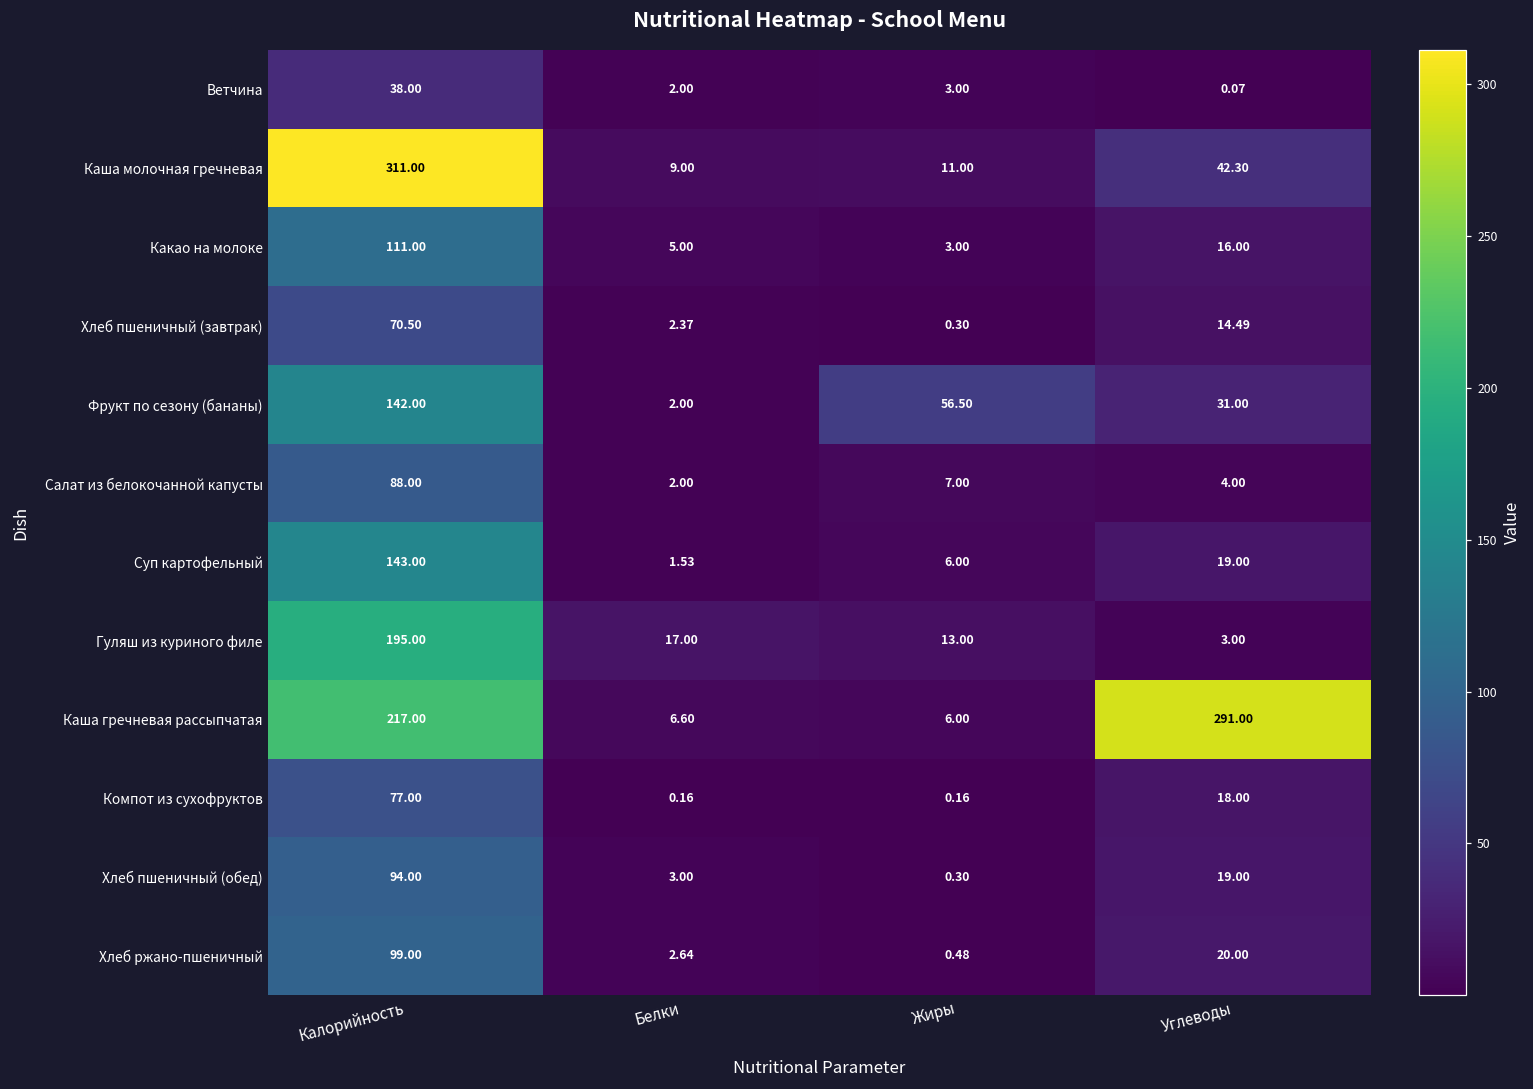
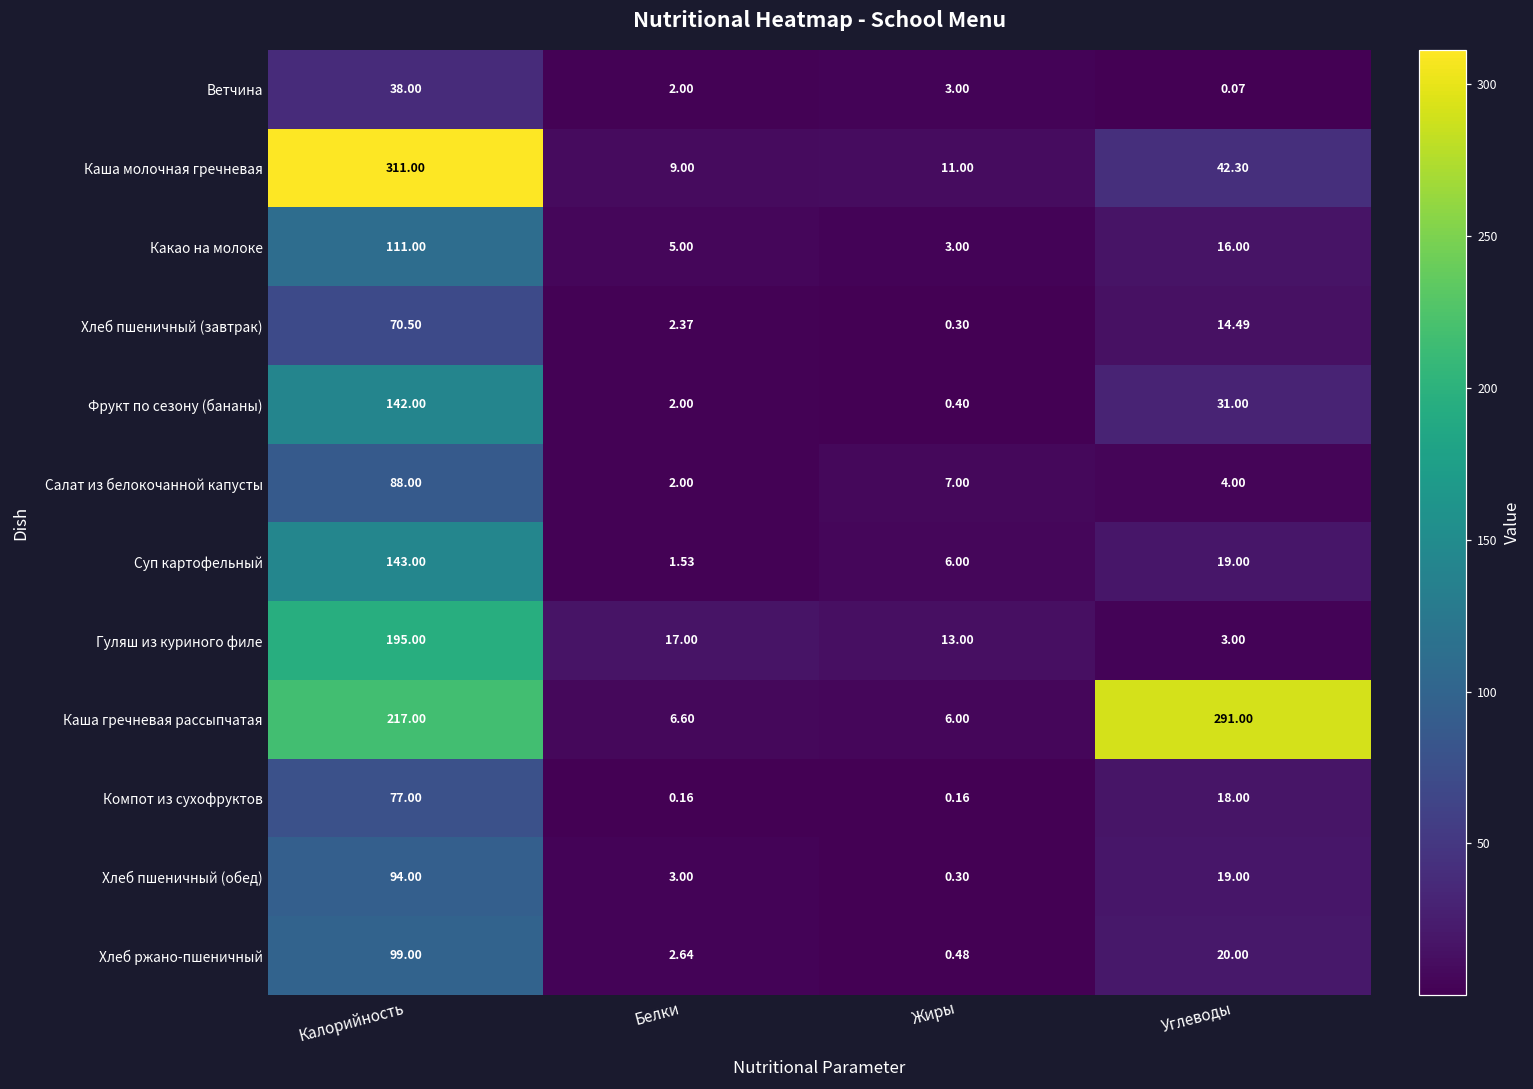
  {
    "Ветчина": {
      "Калорийность": 38.00,
      "Белки": 2.00,
      "Жиры": 3.00,
      "Углеводы": 0.07
    },
    "Каша молочная гречневая": {
      "Калорийность": 311.00,
      "Белки": 9.00,
      "Жиры": 11.00,
      "Углеводы": 42.30
    },
    "Какао на молоке": {
      "Калорийность": 111.00,
      "Белки": 5.00,
      "Жиры": 3.00,
      "Углеводы": 16.00
    },
    "Хлеб пшеничный (завтрак)": {
      "Калорийность": 70.50,
      "Белки": 2.37,
      "Жиры": 0.30,
      "Углеводы": 14.49
    },
    "Фрукт по сезону (бананы)": {
      "Калорийность": 142.00,
      "Белки": 2.00,
-     "Жиры": 56.50,
+     "Жиры": 0.40,
      "Углеводы": 31.00
    },
    "Салат из белокочанной капусты": {
      "Калорийность": 88.00,
      "Белки": 2.00,
      "Жиры": 7.00,
      "Углеводы": 4.00
    },
    "Суп картофельный": {
      "Калорийность": 143.00,
      "Белки": 1.53,
      "Жиры": 6.00,
      "Углеводы": 19.00
    },
    "Гуляш из куриного филе": {
      "Калорийность": 195.00,
      "Белки": 17.00,
      "Жиры": 13.00,
      "Углеводы": 3.00
    },
    "Каша гречневая рассыпчатая": {
      "Калорийность": 217.00,
      "Белки": 6.60,
      "Жиры": 6.00,
      "Углеводы": 291.00
    },
    "Компот из сухофруктов": {
      "Калорийность": 77.00,
      "Белки": 0.16,
      "Жиры": 0.16,
      "Углеводы": 18.00
    },
    "Хлеб пшеничный (обед)": {
      "Калорийность": 94.00,
      "Белки": 3.00,
      "Жиры": 0.30,
      "Углеводы": 19.00
    },
    "Хлеб ржано-пшеничный": {
      "Калорийность": 99.00,
      "Белки": 2.64,
      "Жиры": 0.48,
      "Углеводы": 20.00
    }
  }
